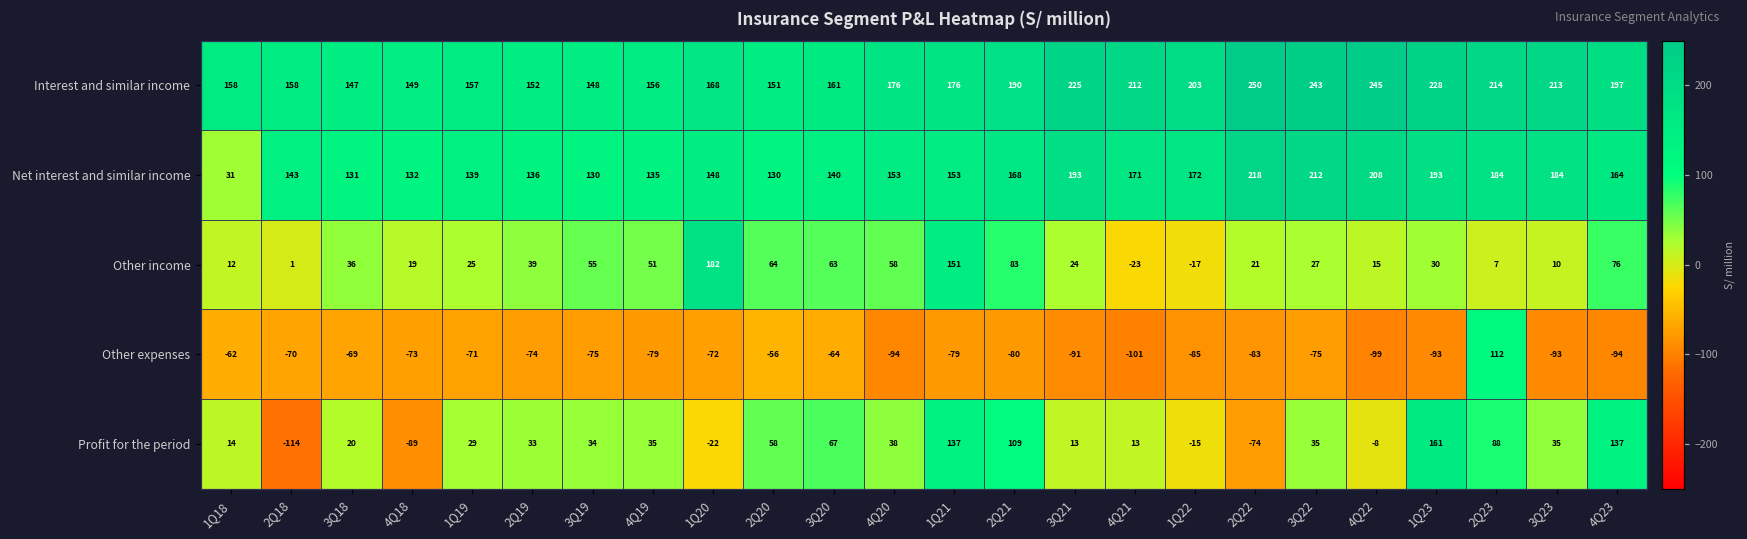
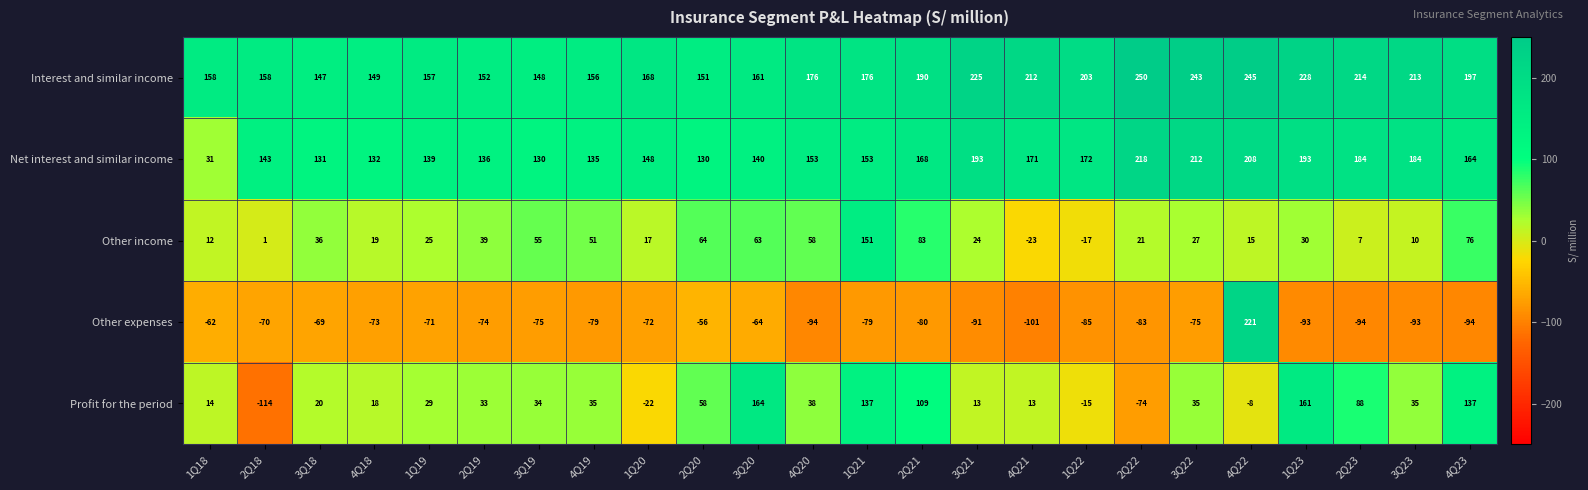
  {
    "Interest and similar income": {
      "1Q18": 158,
      "2Q18": 158,
      "3Q18": 147,
      "4Q18": 149,
      "1Q19": 157,
      "2Q19": 152,
      "3Q19": 148,
      "4Q19": 156,
      "1Q20": 168,
      "2Q20": 151,
      "3Q20": 161,
      "4Q20": 176,
      "1Q21": 176,
      "2Q21": 190,
      "3Q21": 225,
      "4Q21": 212,
      "1Q22": 203,
      "2Q22": 250,
      "3Q22": 243,
      "4Q22": 245,
      "1Q23": 228,
      "2Q23": 214,
      "3Q23": 213,
      "4Q23": 197
    },
    "Net interest and similar income": {
      "1Q18": 31,
      "2Q18": 143,
      "3Q18": 131,
      "4Q18": 132,
      "1Q19": 139,
      "2Q19": 136,
      "3Q19": 130,
      "4Q19": 135,
      "1Q20": 148,
      "2Q20": 130,
      "3Q20": 140,
      "4Q20": 153,
      "1Q21": 153,
      "2Q21": 168,
      "3Q21": 193,
      "4Q21": 171,
      "1Q22": 172,
      "2Q22": 218,
      "3Q22": 212,
      "4Q22": 208,
      "1Q23": 193,
      "2Q23": 184,
      "3Q23": 184,
      "4Q23": 164
    },
    "Other income": {
      "1Q18": 12,
      "2Q18": 1,
      "3Q18": 36,
      "4Q18": 19,
      "1Q19": 25,
      "2Q19": 39,
      "3Q19": 55,
      "4Q19": 51,
-     "1Q20": 182,
+     "1Q20": 17,
      "2Q20": 64,
      "3Q20": 63,
      "4Q20": 58,
      "1Q21": 151,
      "2Q21": 83,
      "3Q21": 24,
      "4Q21": -23,
      "1Q22": -17,
      "2Q22": 21,
      "3Q22": 27,
      "4Q22": 15,
      "1Q23": 30,
      "2Q23": 7,
      "3Q23": 10,
      "4Q23": 76
    },
    "Other expenses": {
      "1Q18": -62,
      "2Q18": -70,
      "3Q18": -69,
      "4Q18": -73,
      "1Q19": -71,
      "2Q19": -74,
      "3Q19": -75,
      "4Q19": -79,
      "1Q20": -72,
      "2Q20": -56,
      "3Q20": -64,
      "4Q20": -94,
      "1Q21": -79,
      "2Q21": -80,
      "3Q21": -91,
      "4Q21": -101,
      "1Q22": -85,
      "2Q22": -83,
      "3Q22": -75,
-     "4Q22": -99,
+     "4Q22": 221,
      "1Q23": -93,
-     "2Q23": 112,
+     "2Q23": -94,
      "3Q23": -93,
      "4Q23": -94
    },
    "Profit for the period": {
      "1Q18": 14,
      "2Q18": -114,
      "3Q18": 20,
-     "4Q18": -89,
+     "4Q18": 18,
      "1Q19": 29,
      "2Q19": 33,
      "3Q19": 34,
      "4Q19": 35,
      "1Q20": -22,
      "2Q20": 58,
-     "3Q20": 67,
+     "3Q20": 164,
      "4Q20": 38,
      "1Q21": 137,
      "2Q21": 109,
      "3Q21": 13,
      "4Q21": 13,
      "1Q22": -15,
      "2Q22": -74,
      "3Q22": 35,
      "4Q22": -8,
      "1Q23": 161,
      "2Q23": 88,
      "3Q23": 35,
      "4Q23": 137
    }
  }
